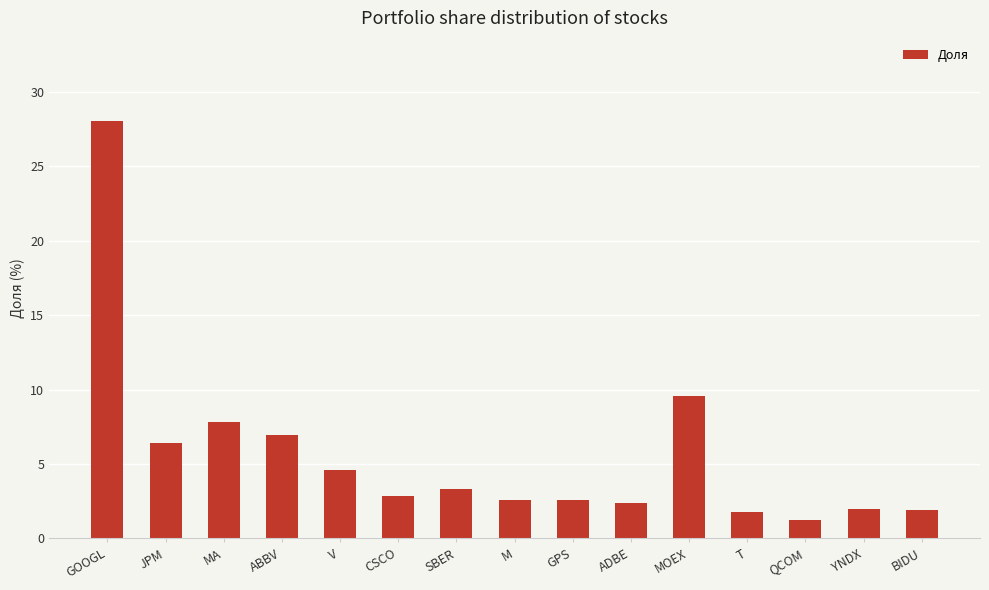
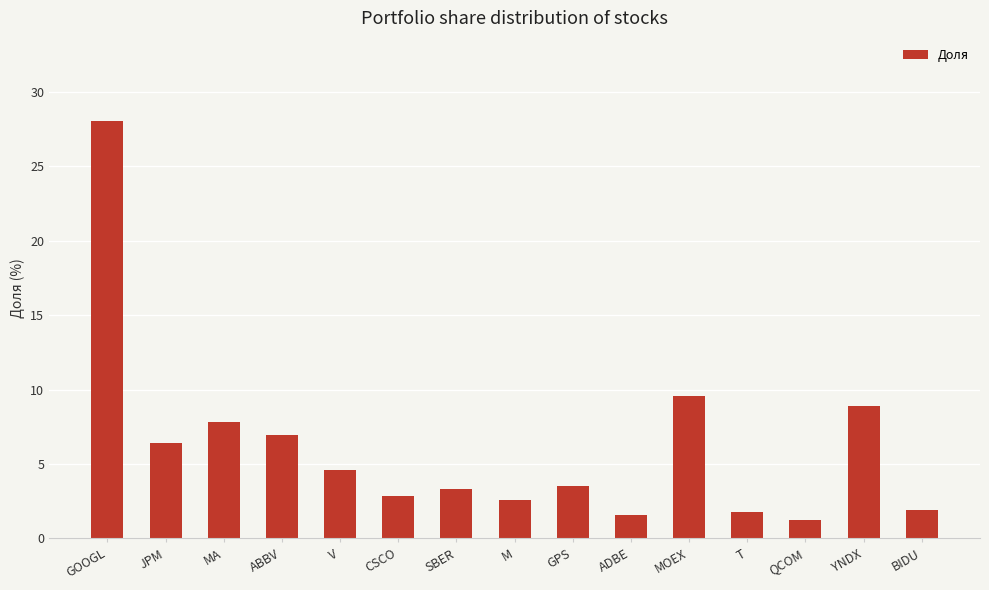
  {
    "GOOGL": 28.0,
    "JPM": 6.4,
    "MA": 7.8,
    "ABBV": 6.9,
    "V": 4.6,
    "CSCO": 2.8,
    "SBER": 3.3,
    "M": 2.6,
-   "GPS": 2.6,
-   "ADBE": 2.4,
+   "GPS": 3.5,
+   "ADBE": 1.6,
    "MOEX": 9.6,
    "T": 1.8,
    "QCOM": 1.3,
-   "YNDX": 2.0,
+   "YNDX": 8.9,
    "BIDU": 1.9
  }
